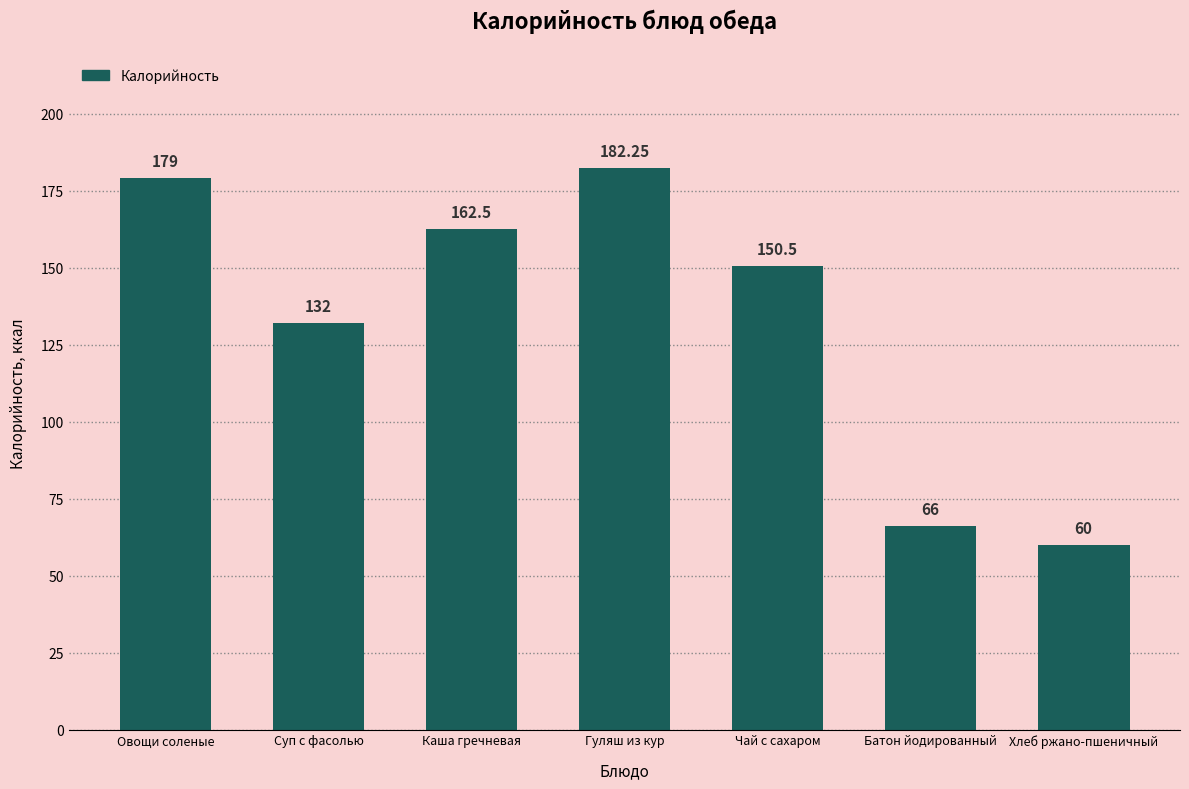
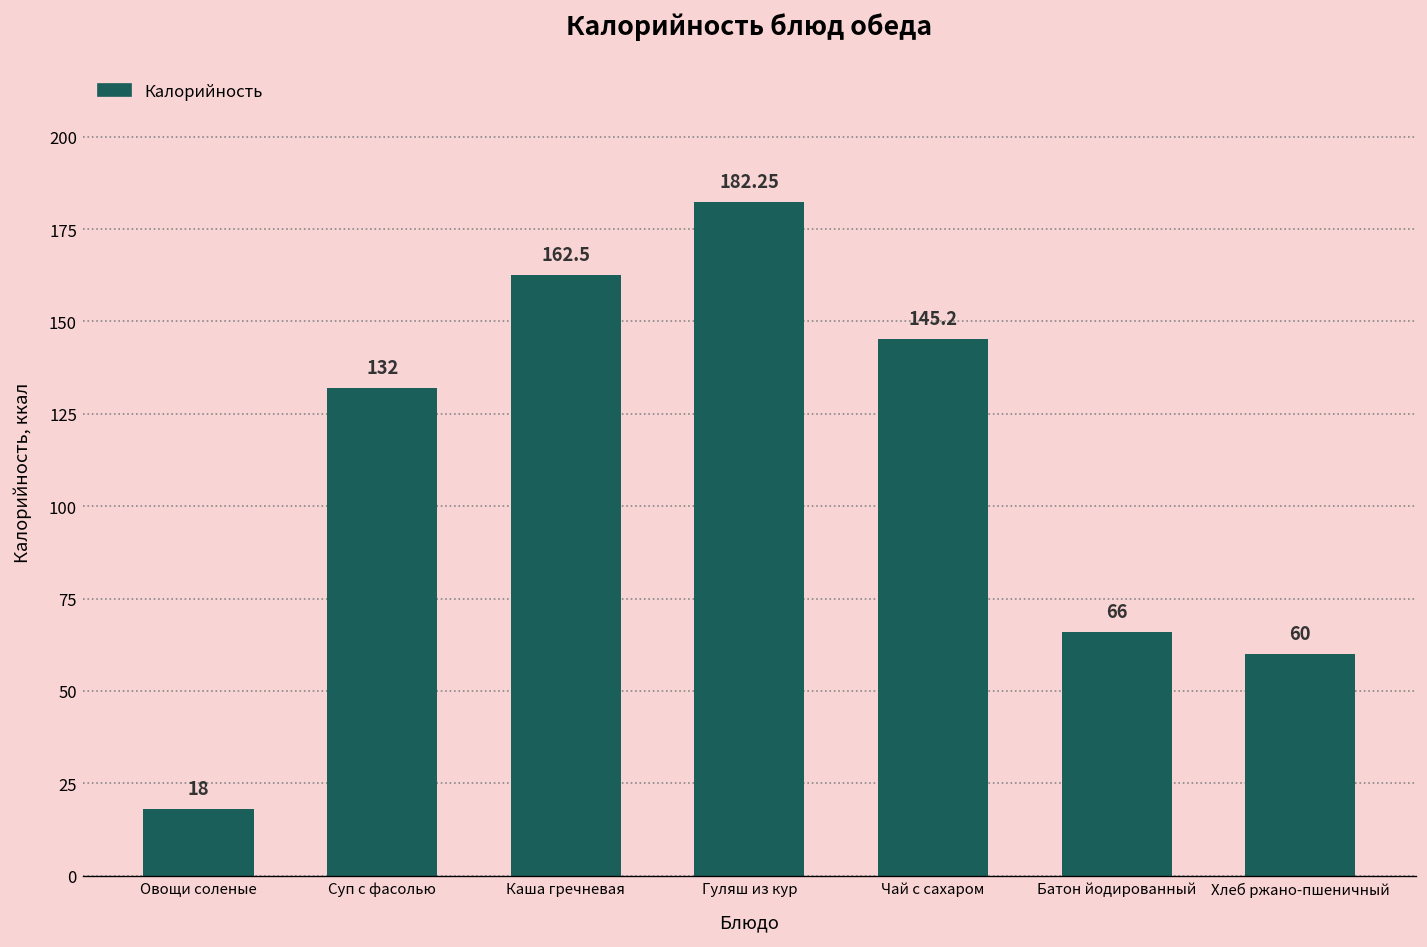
  {
-   "Овощи соленые": 179,
+   "Овощи соленые": 18,
    "Суп с фасолью": 132,
    "Каша гречневая": 162.5,
    "Гуляш из кур": 182.25,
-   "Чай с сахаром": 150.5,
+   "Чай с сахаром": 145.2,
    "Батон йодированный": 66,
    "Хлеб ржано-пшеничный": 60
  }
